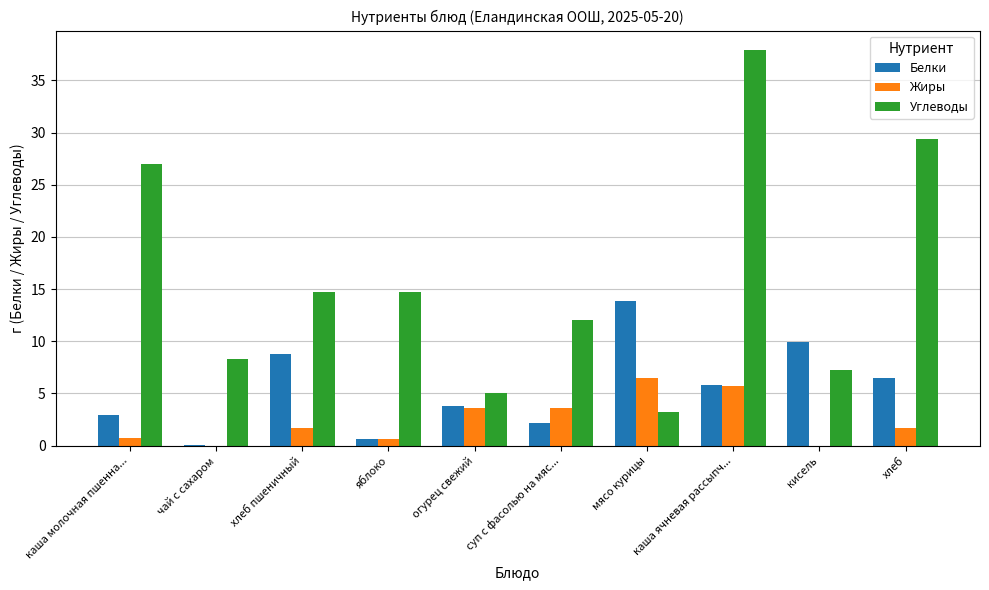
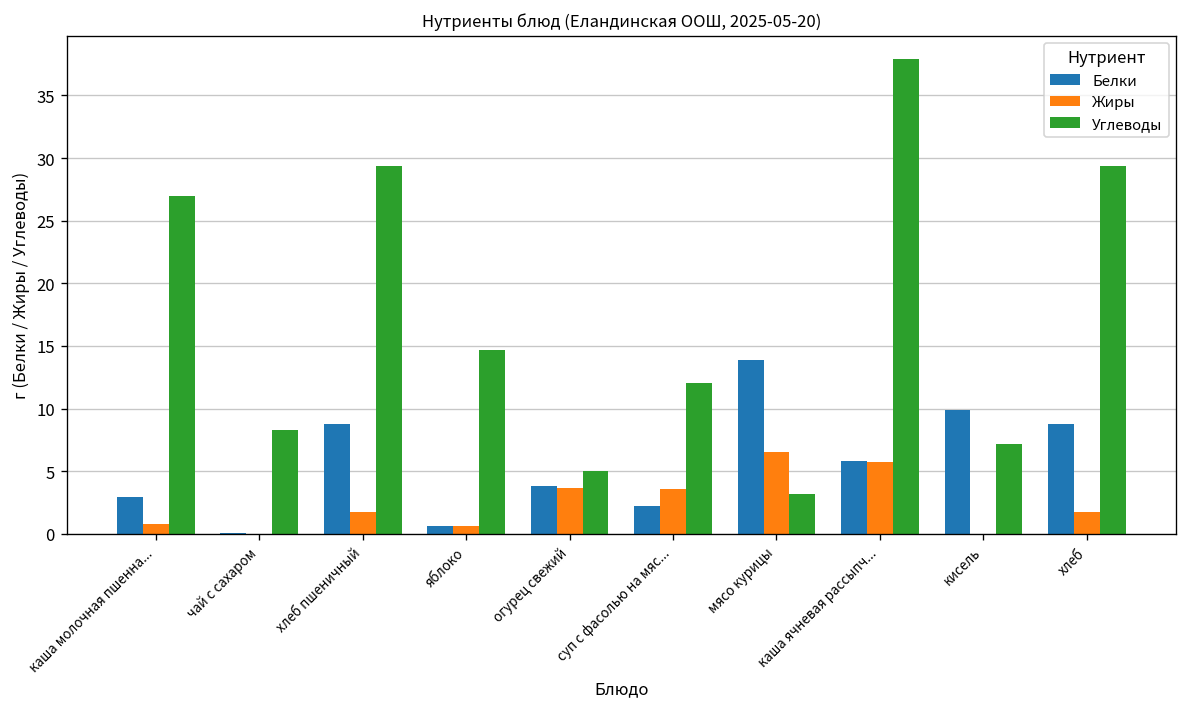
  {
    "Белки": {
      "каша молочная пшенна...": 3.0,
      "хлеб пшеничный": 8.8,
      "яблоко": 0.6,
      "огурец свежий": 3.8,
      "суп с фасолью на мяс...": 2.2,
      "мясо курицы": 13.9,
      "каша ячневая рассыпч...": 5.8,
      "кисель": 9.9,
-     "хлеб": 6.5
+     "хлеб": 8.8
    },
    "Жиры": {
      "каша молочная пшенна...": 0.7,
      "чай с сахаром": 0.0,
      "хлеб пшеничный": 1.7,
      "яблоко": 0.6,
      "огурец свежий": 3.7,
      "суп с фасолью на мяс...": 3.6,
      "мясо курицы": 6.5,
      "каша ячневая рассыпч...": 5.7,
      "кисель": 0.0,
      "хлеб": 1.7
    },
    "Углеводы": {
      "каша молочная пшенна...": 26.9,
      "чай с сахаром": 8.3,
-     "хлеб пшеничный": 14.7,
+     "хлеб пшеничный": 29.4,
      "яблоко": 14.7,
      "огурец свежий": 5.0,
      "суп с фасолью на мяс...": 12.0,
      "мясо курицы": 3.2,
      "каша ячневая рассыпч...": 37.9,
      "кисель": 7.2,
      "хлеб": 29.4
    }
  }
